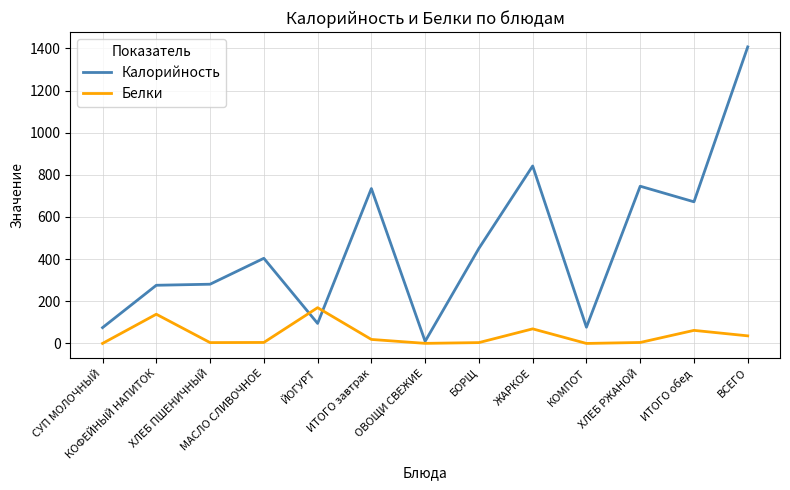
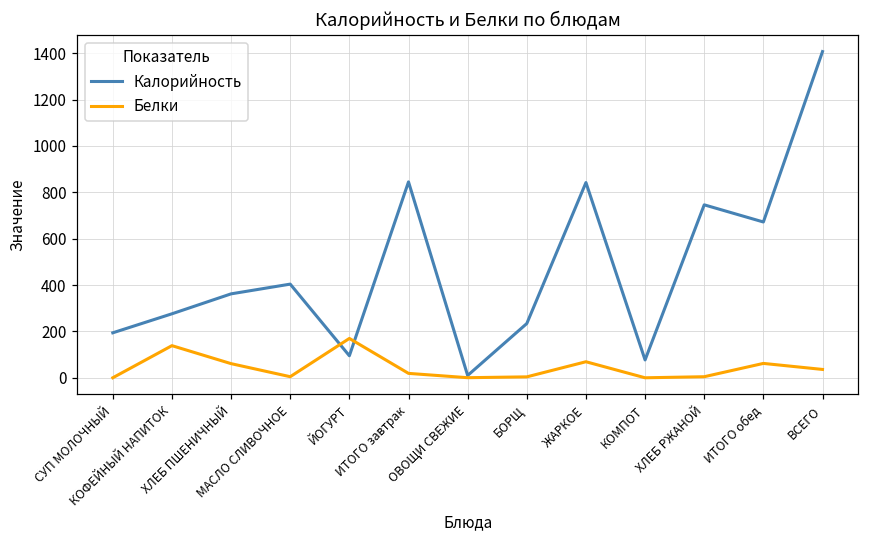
  {
    "Калорийность": {
-     "СУП МОЛОЧНЫЙ": 80,
+     "СУП МОЛОЧНЫЙ": 190,
      "КОФЕЙНЫЙ НАПИТОК": 280,
-     "ХЛЕБ ПШЕНИЧНЫЙ": 280,
+     "ХЛЕБ ПШЕНИЧНЫЙ": 360,
      "МАСЛО СЛИВОЧНОЕ": 400,
      "ЙОГУРТ": 100,
-     "ИТОГО завтрак": 740,
-     "БОРЩ": 450,
+     "ИТОГО завтрак": 850,
+     "БОРЩ": 230,
      "ЖАРКОЕ": 840,
      "КОМПОТ": 80,
      "ХЛЕБ РЖАНОЙ": 750,
      "ИТОГО обед": 670,
      "ВСЕГО": 1410
    },
    "Белки": {
      "СУП МОЛОЧНЫЙ": 0,
      "КОФЕЙНЫЙ НАПИТОК": 140,
-     "ХЛЕБ ПШЕНИЧНЫЙ": 0,
+     "ХЛЕБ ПШЕНИЧНЫЙ": 60,
      "МАСЛО СЛИВОЧНОЕ": 0,
      "ЙОГУРТ": 170,
      "ИТОГО завтрак": 20,
      "БОРЩ": 0,
      "ЖАРКОЕ": 70,
      "КОМПОТ": 0,
      "ХЛЕБ РЖАНОЙ": 0,
      "ИТОГО обед": 60,
      "ВСЕГО": 40
    }
  }
